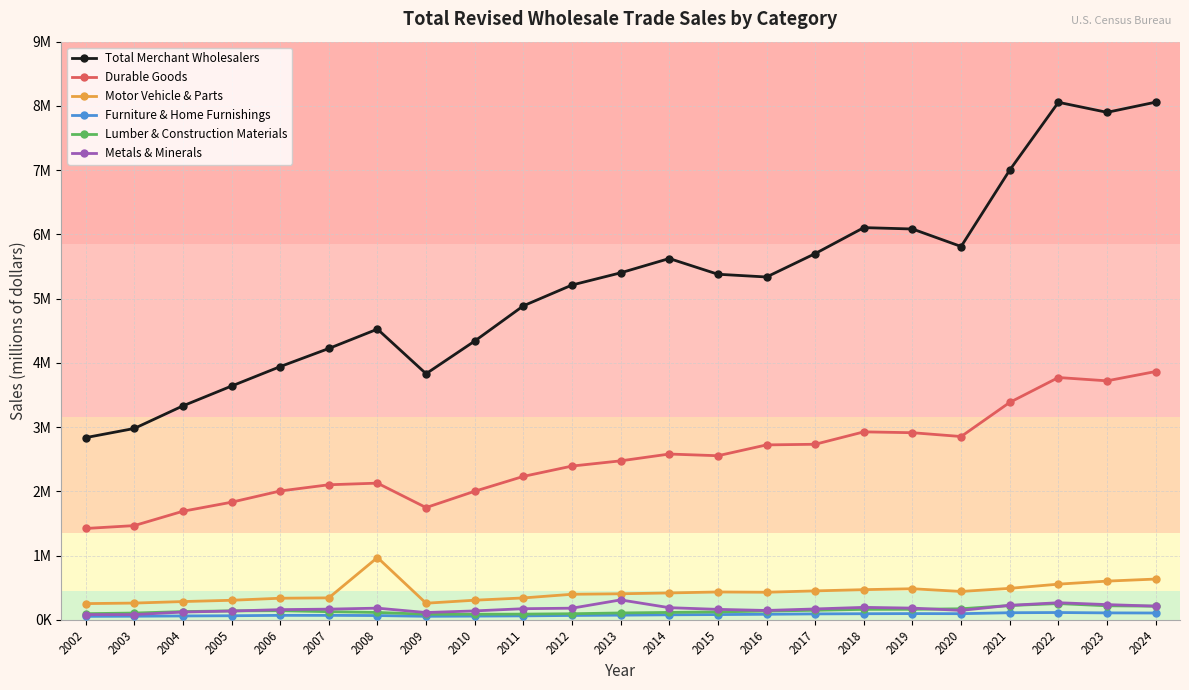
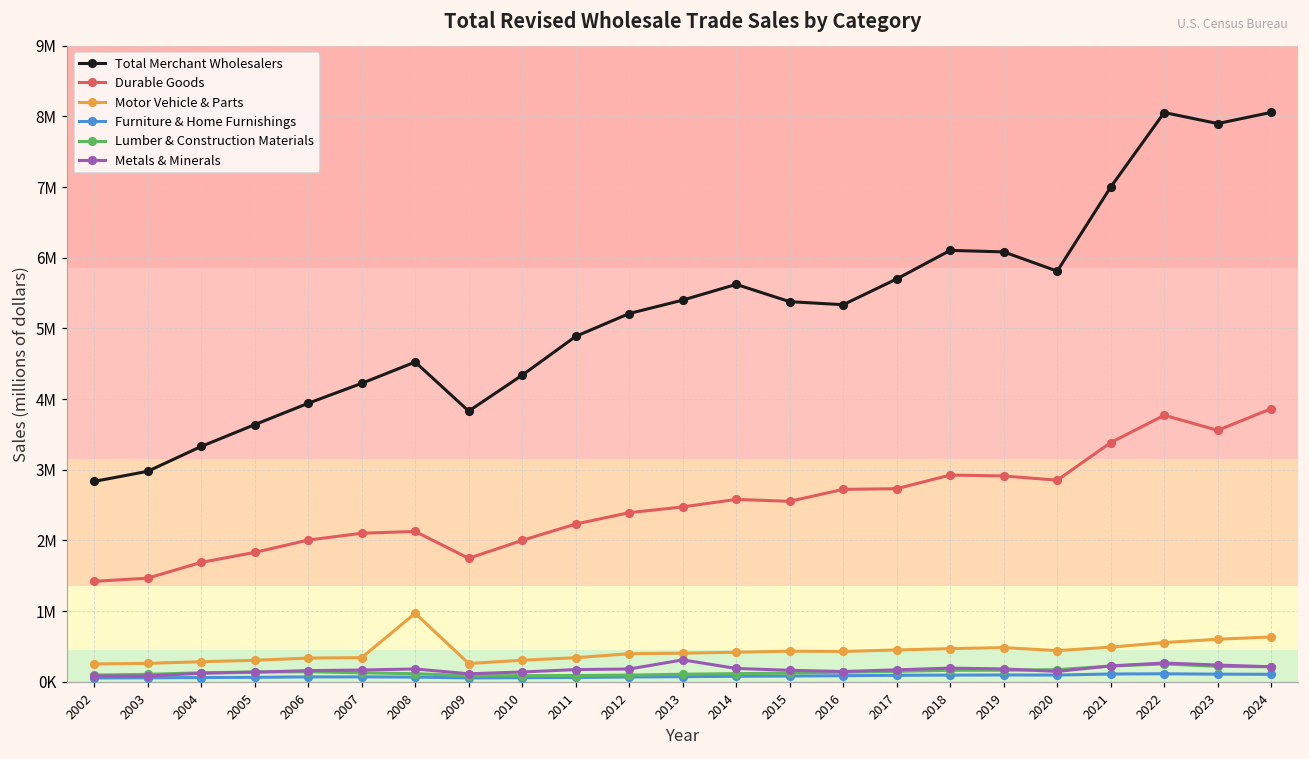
  {
    "Total Merchant Wholesalers": {
      "2002": 2800000,
      "2003": 3000000,
      "2004": 3300000,
      "2005": 3600000,
      "2006": 3900000,
      "2007": 4200000,
      "2008": 4500000,
      "2009": 3800000,
      "2010": 4300000,
      "2011": 4900000,
      "2012": 5200000,
      "2013": 5400000,
      "2014": 5600000,
      "2015": 5400000,
      "2016": 5300000,
      "2017": 5700000,
      "2018": 6100000,
      "2019": 6100000,
      "2020": 5800000,
      "2021": 7000000,
      "2022": 8100000,
      "2023": 7900000,
      "2024": 8100000
    },
    "Durable Goods": {
      "2002": 1400000,
      "2003": 1500000,
      "2004": 1700000,
      "2005": 1800000,
      "2006": 2000000,
      "2007": 2100000,
      "2008": 2100000,
      "2009": 1700000,
      "2010": 2000000,
      "2011": 2200000,
      "2012": 2400000,
      "2013": 2500000,
      "2014": 2600000,
      "2015": 2600000,
      "2016": 2700000,
      "2017": 2700000,
      "2018": 2900000,
      "2019": 2900000,
      "2020": 2900000,
      "2021": 3400000,
      "2022": 3800000,
-     "2023": 3700000,
+     "2023": 3600000,
      "2024": 3900000
    },
    "Motor Vehicle & Parts": {
      "2002": 300000,
      "2003": 300000,
      "2004": 300000,
      "2005": 300000,
      "2006": 300000,
      "2007": 300000,
      "2008": 1000000,
      "2009": 300000,
      "2010": 300000,
      "2011": 300000,
      "2012": 400000,
      "2013": 400000,
      "2014": 400000,
      "2015": 400000,
      "2016": 400000,
      "2017": 400000,
      "2018": 500000,
      "2019": 500000,
      "2020": 400000,
      "2021": 500000,
      "2022": 600000,
      "2023": 600000,
      "2024": 600000
    },
    "Furniture & Home Furnishings": {
      "2004": 100000,
      "2005": 100000,
      "2006": 100000,
      "2007": 100000,
      "2008": 100000,
      "2015": 100000,
      "2016": 100000,
      "2017": 100000,
      "2018": 100000,
      "2019": 100000,
      "2020": 100000,
      "2021": 100000,
      "2022": 100000,
      "2023": 100000,
      "2024": 100000
    },
    "Lumber & Construction Materials": {
      "2007": 100000,
      "2008": 100000
    },
    "Metals & Minerals": {
      "2007": 200000,
      "2008": 200000,
      "2010": 100000,
      "2011": 200000,
      "2012": 200000,
      "2013": 300000,
      "2014": 200000
    }
  }
